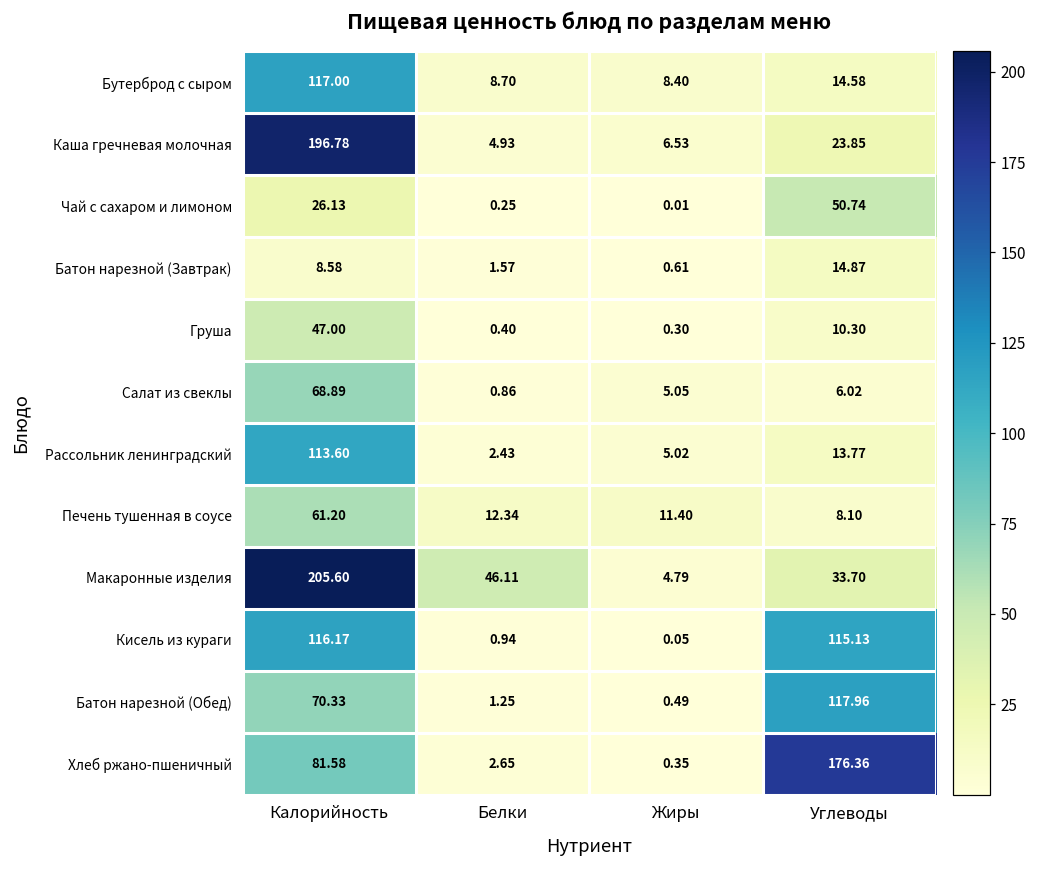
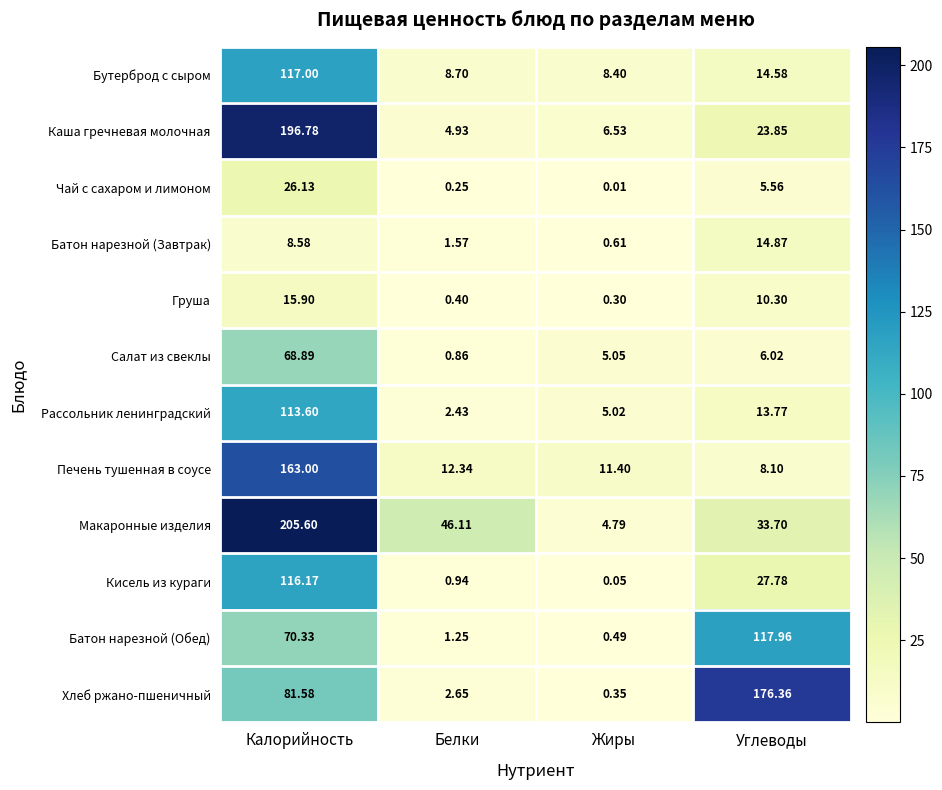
  {
    "Бутерброд с сыром": {
      "Калорийность": 117.00,
      "Белки": 8.70,
      "Жиры": 8.40,
      "Углеводы": 14.58
    },
    "Каша гречневая молочная": {
      "Калорийность": 196.78,
      "Белки": 4.93,
      "Жиры": 6.53,
      "Углеводы": 23.85
    },
    "Чай с сахаром и лимоном": {
      "Калорийность": 26.13,
      "Белки": 0.25,
      "Жиры": 0.01,
-     "Углеводы": 50.74
+     "Углеводы": 5.56
    },
    "Батон нарезной (Завтрак)": {
      "Калорийность": 8.58,
      "Белки": 1.57,
      "Жиры": 0.61,
      "Углеводы": 14.87
    },
    "Груша": {
-     "Калорийность": 47.00,
+     "Калорийность": 15.90,
      "Белки": 0.40,
      "Жиры": 0.30,
      "Углеводы": 10.30
    },
    "Салат из свеклы": {
      "Калорийность": 68.89,
      "Белки": 0.86,
      "Жиры": 5.05,
      "Углеводы": 6.02
    },
    "Рассольник ленинградский": {
      "Калорийность": 113.60,
      "Белки": 2.43,
      "Жиры": 5.02,
      "Углеводы": 13.77
    },
    "Печень тушенная в соусе": {
-     "Калорийность": 61.20,
+     "Калорийность": 163.00,
      "Белки": 12.34,
      "Жиры": 11.40,
      "Углеводы": 8.10
    },
    "Макаронные изделия": {
      "Калорийность": 205.60,
      "Белки": 46.11,
      "Жиры": 4.79,
      "Углеводы": 33.70
    },
    "Кисель из кураги": {
      "Калорийность": 116.17,
      "Белки": 0.94,
      "Жиры": 0.05,
-     "Углеводы": 115.13
+     "Углеводы": 27.78
    },
    "Батон нарезной (Обед)": {
      "Калорийность": 70.33,
      "Белки": 1.25,
      "Жиры": 0.49,
      "Углеводы": 117.96
    },
    "Хлеб ржано-пшеничный": {
      "Калорийность": 81.58,
      "Белки": 2.65,
      "Жиры": 0.35,
      "Углеводы": 176.36
    }
  }
